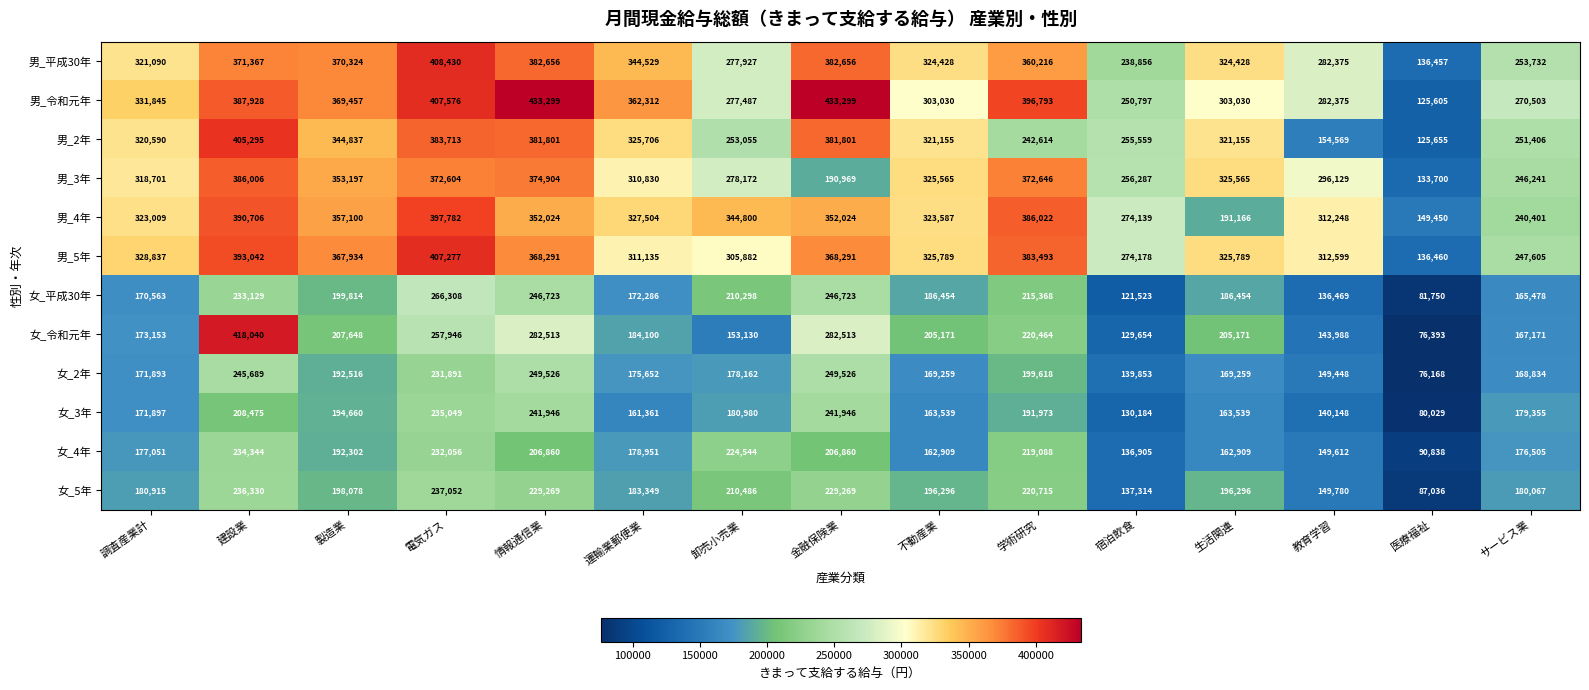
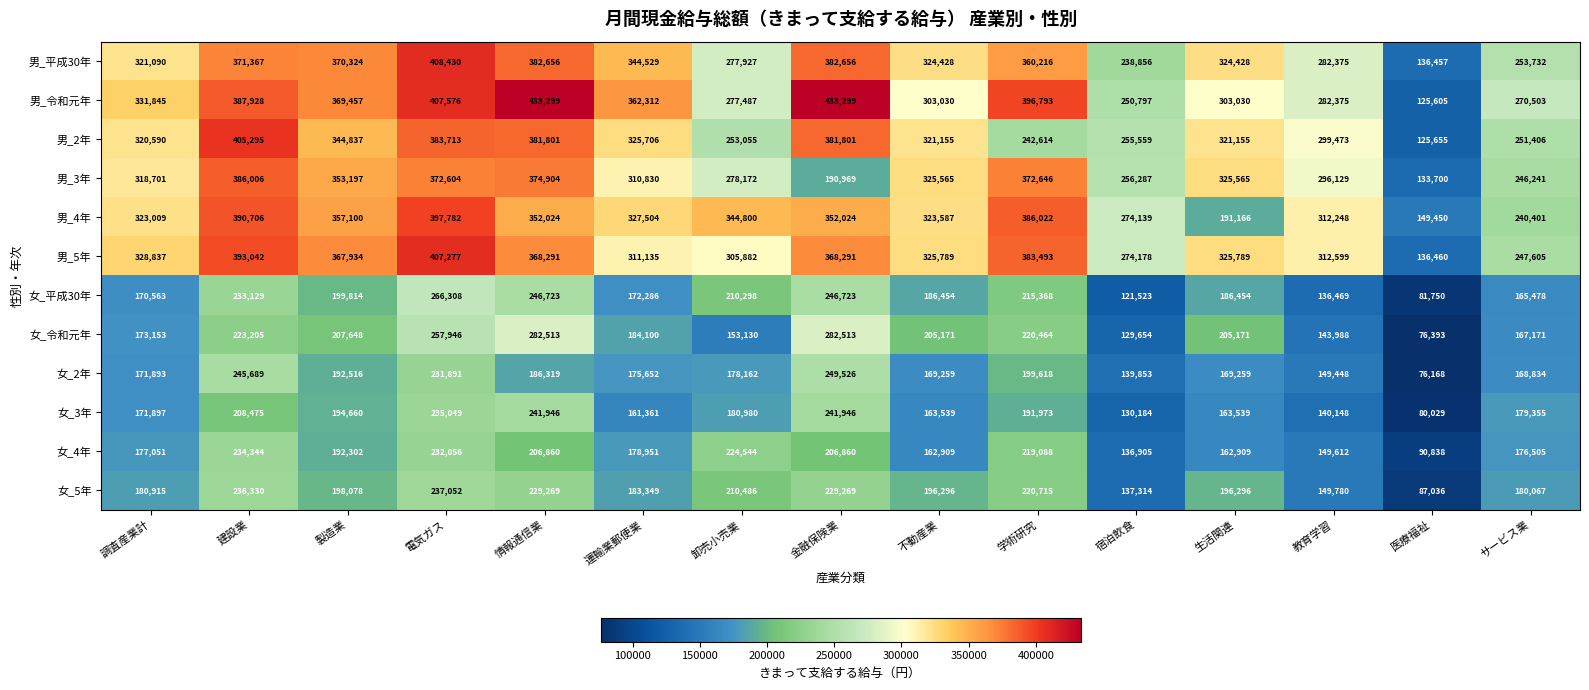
  {
    "男_平成30年": {
      "調査産業計": "321,090",
      "建設業": "371,367",
      "製造業": "370,324",
      "電気ガス": "408,430",
      "情報通信業": "382,656",
      "運輸業郵便業": "344,529",
      "卸売小売業": "277,927",
      "金融保険業": "382,656",
      "不動産業": "324,428",
      "学術研究": "360,216",
      "宿泊飲食": "238,856",
      "生活関連": "324,428",
      "教育学習": "282,375",
      "医療福祉": "136,457",
      "サービス業": "253,732"
    },
    "男_令和元年": {
      "調査産業計": "331,845",
      "建設業": "387,928",
      "製造業": "369,457",
      "電気ガス": "407,576",
      "情報通信業": "433,299",
      "運輸業郵便業": "362,312",
      "卸売小売業": "277,487",
      "金融保険業": "433,299",
      "不動産業": "303,030",
      "学術研究": "396,793",
      "宿泊飲食": "250,797",
      "生活関連": "303,030",
      "教育学習": "282,375",
      "医療福祉": "125,605",
      "サービス業": "270,503"
    },
    "男_2年": {
      "調査産業計": "320,590",
      "建設業": "405,295",
      "製造業": "344,837",
      "電気ガス": "383,713",
      "情報通信業": "381,801",
      "運輸業郵便業": "325,706",
      "卸売小売業": "253,055",
      "金融保険業": "381,801",
      "不動産業": "321,155",
      "学術研究": "242,614",
      "宿泊飲食": "255,559",
      "生活関連": "321,155",
-     "教育学習": "154,569",
+     "教育学習": "299,473",
      "医療福祉": "125,655",
      "サービス業": "251,406"
    },
    "男_3年": {
      "調査産業計": "318,701",
      "建設業": "386,006",
      "製造業": "353,197",
      "電気ガス": "372,604",
      "情報通信業": "374,904",
      "運輸業郵便業": "310,830",
      "卸売小売業": "278,172",
      "金融保険業": "190,969",
      "不動産業": "325,565",
      "学術研究": "372,646",
      "宿泊飲食": "256,287",
      "生活関連": "325,565",
      "教育学習": "296,129",
      "医療福祉": "133,700",
      "サービス業": "246,241"
    },
    "男_4年": {
      "調査産業計": "323,009",
      "建設業": "390,706",
      "製造業": "357,100",
      "電気ガス": "397,782",
      "情報通信業": "352,024",
      "運輸業郵便業": "327,504",
      "卸売小売業": "344,800",
      "金融保険業": "352,024",
      "不動産業": "323,587",
      "学術研究": "386,022",
      "宿泊飲食": "274,139",
      "生活関連": "191,166",
      "教育学習": "312,248",
      "医療福祉": "149,450",
      "サービス業": "240,401"
    },
    "男_5年": {
      "調査産業計": "328,837",
      "建設業": "393,042",
      "製造業": "367,934",
      "電気ガス": "407,277",
      "情報通信業": "368,291",
      "運輸業郵便業": "311,135",
      "卸売小売業": "305,882",
      "金融保険業": "368,291",
      "不動産業": "325,789",
      "学術研究": "383,493",
      "宿泊飲食": "274,178",
      "生活関連": "325,789",
      "教育学習": "312,599",
      "医療福祉": "136,460",
      "サービス業": "247,605"
    },
    "女_平成30年": {
      "調査産業計": "170,563",
      "建設業": "233,129",
      "製造業": "199,814",
      "電気ガス": "266,308",
      "情報通信業": "246,723",
      "運輸業郵便業": "172,286",
      "卸売小売業": "210,298",
      "金融保険業": "246,723",
      "不動産業": "186,454",
      "学術研究": "215,368",
      "宿泊飲食": "121,523",
      "生活関連": "186,454",
      "教育学習": "136,469",
      "医療福祉": "81,750",
      "サービス業": "165,478"
    },
    "女_令和元年": {
      "調査産業計": "173,153",
-     "建設業": "418,040",
+     "建設業": "223,205",
      "製造業": "207,648",
      "電気ガス": "257,946",
      "情報通信業": "282,513",
      "運輸業郵便業": "184,100",
      "卸売小売業": "153,130",
      "金融保険業": "282,513",
      "不動産業": "205,171",
      "学術研究": "220,464",
      "宿泊飲食": "129,654",
      "生活関連": "205,171",
      "教育学習": "143,988",
      "医療福祉": "76,393",
      "サービス業": "167,171"
    },
    "女_2年": {
      "調査産業計": "171,893",
      "建設業": "245,689",
      "製造業": "192,516",
      "電気ガス": "231,891",
-     "情報通信業": "249,526",
+     "情報通信業": "186,319",
      "運輸業郵便業": "175,652",
      "卸売小売業": "178,162",
      "金融保険業": "249,526",
      "不動産業": "169,259",
      "学術研究": "199,618",
      "宿泊飲食": "139,853",
      "生活関連": "169,259",
      "教育学習": "149,448",
      "医療福祉": "76,168",
      "サービス業": "168,834"
    },
    "女_3年": {
      "調査産業計": "171,897",
      "建設業": "208,475",
      "製造業": "194,660",
      "電気ガス": "235,049",
      "情報通信業": "241,946",
      "運輸業郵便業": "161,361",
      "卸売小売業": "180,980",
      "金融保険業": "241,946",
      "不動産業": "163,539",
      "学術研究": "191,973",
      "宿泊飲食": "130,184",
      "生活関連": "163,539",
      "教育学習": "140,148",
      "医療福祉": "80,029",
      "サービス業": "179,355"
    },
    "女_4年": {
      "調査産業計": "177,051",
      "建設業": "234,344",
      "製造業": "192,302",
      "電気ガス": "232,056",
      "情報通信業": "206,860",
      "運輸業郵便業": "178,951",
      "卸売小売業": "224,544",
      "金融保険業": "206,860",
      "不動産業": "162,909",
      "学術研究": "219,088",
      "宿泊飲食": "136,905",
      "生活関連": "162,909",
      "教育学習": "149,612",
      "医療福祉": "90,838",
      "サービス業": "176,505"
    },
    "女_5年": {
      "調査産業計": "180,915",
      "建設業": "236,330",
      "製造業": "198,078",
      "電気ガス": "237,052",
      "情報通信業": "229,269",
      "運輸業郵便業": "183,349",
      "卸売小売業": "210,486",
      "金融保険業": "229,269",
      "不動産業": "196,296",
      "学術研究": "220,715",
      "宿泊飲食": "137,314",
      "生活関連": "196,296",
      "教育学習": "149,780",
      "医療福祉": "87,036",
      "サービス業": "180,067"
    }
  }
